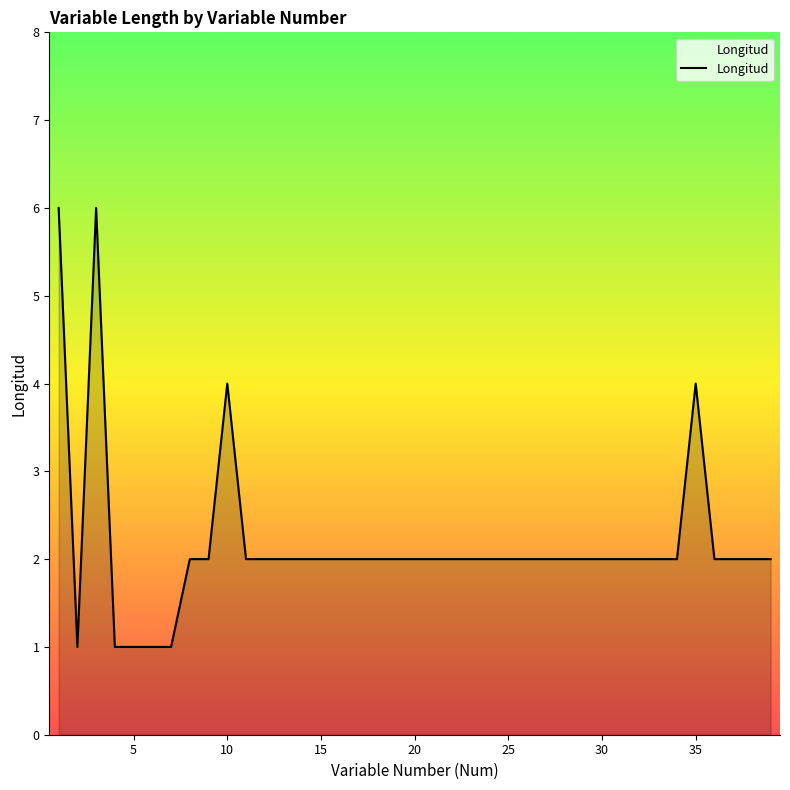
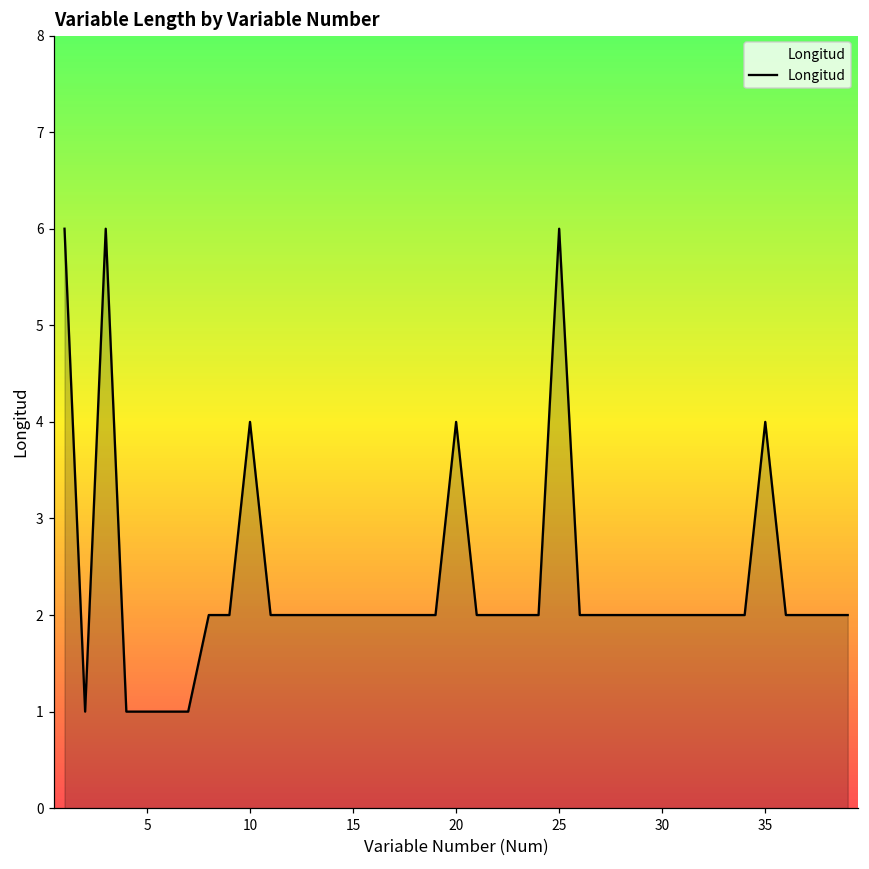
  {
    "5": 1,
    "10": 4,
    "15": 2,
-   "20": 2,
-   "25": 2,
+   "20": 4,
+   "25": 6,
    "30": 2,
    "35": 4
  }
